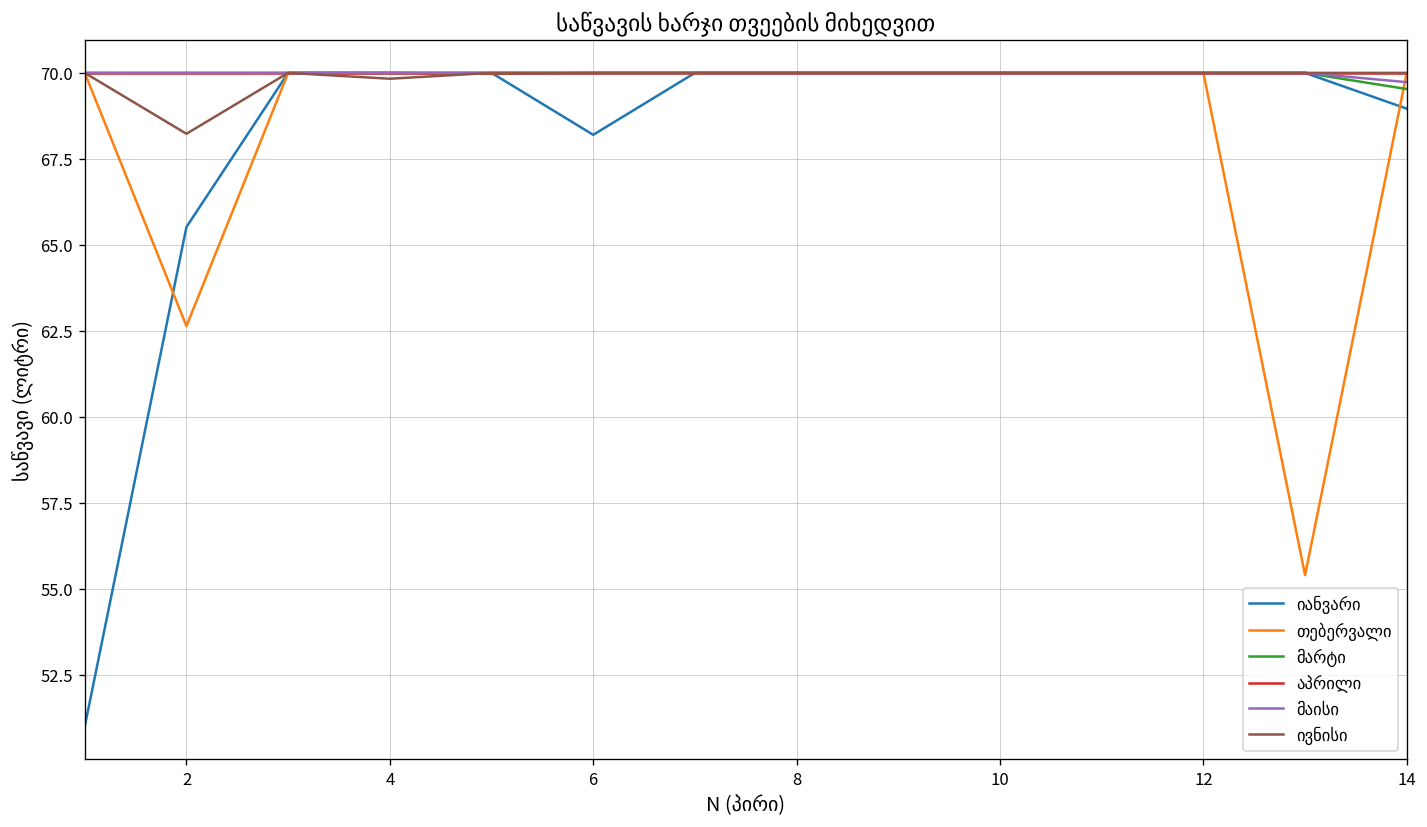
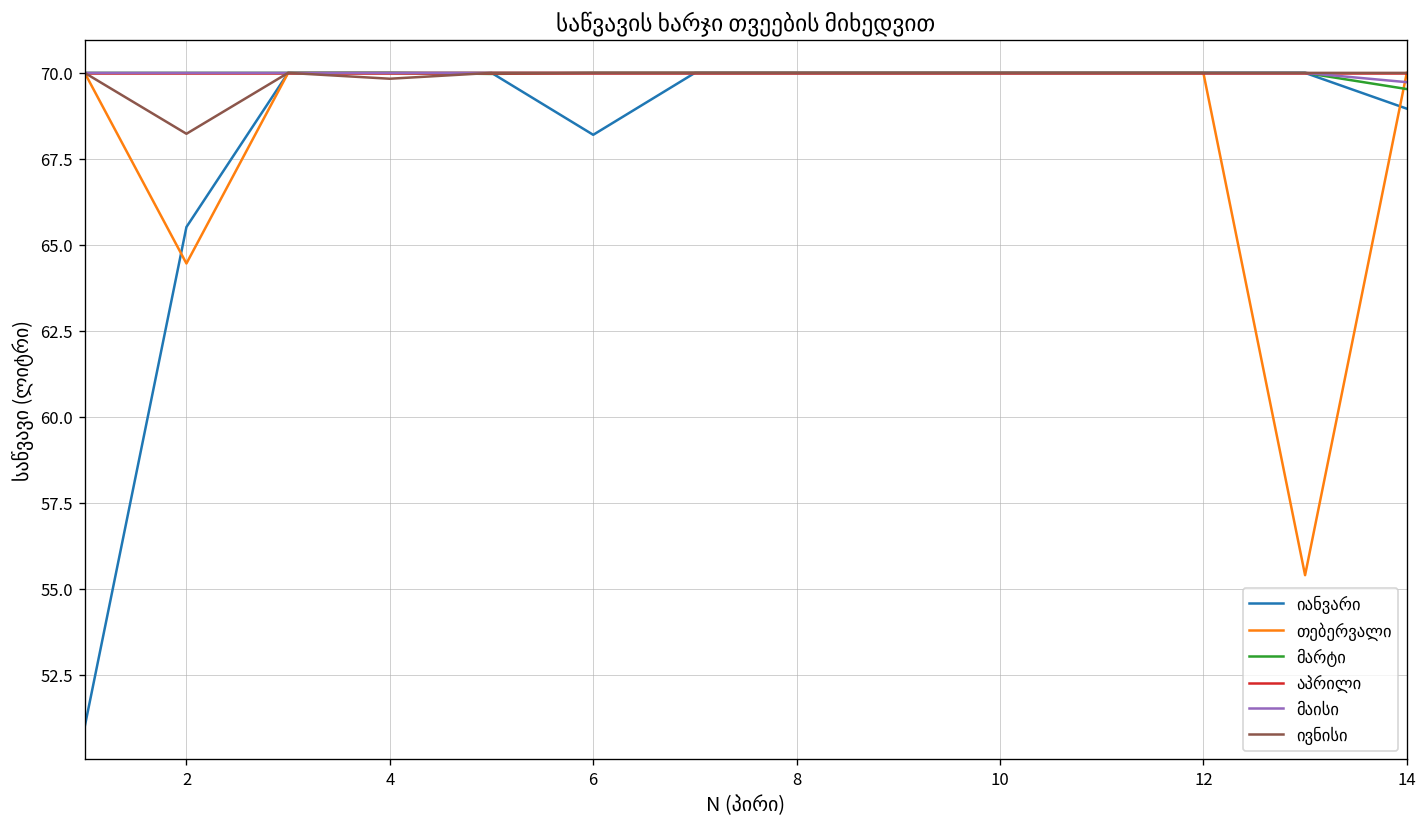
  {
    "იანვარი": {
      "2": 65.5,
      "6": 68.2,
      "14": 69.0
    },
    "თებერვალი": {
-     "2": 62.6
+     "2": 64.5
    },
    "მარტი": {
      "14": 69.5
    },
    "მაისი": {
      "14": 69.7
    },
    "ივნისი": {
      "2": 68.2,
      "4": 69.8
    }
  }
